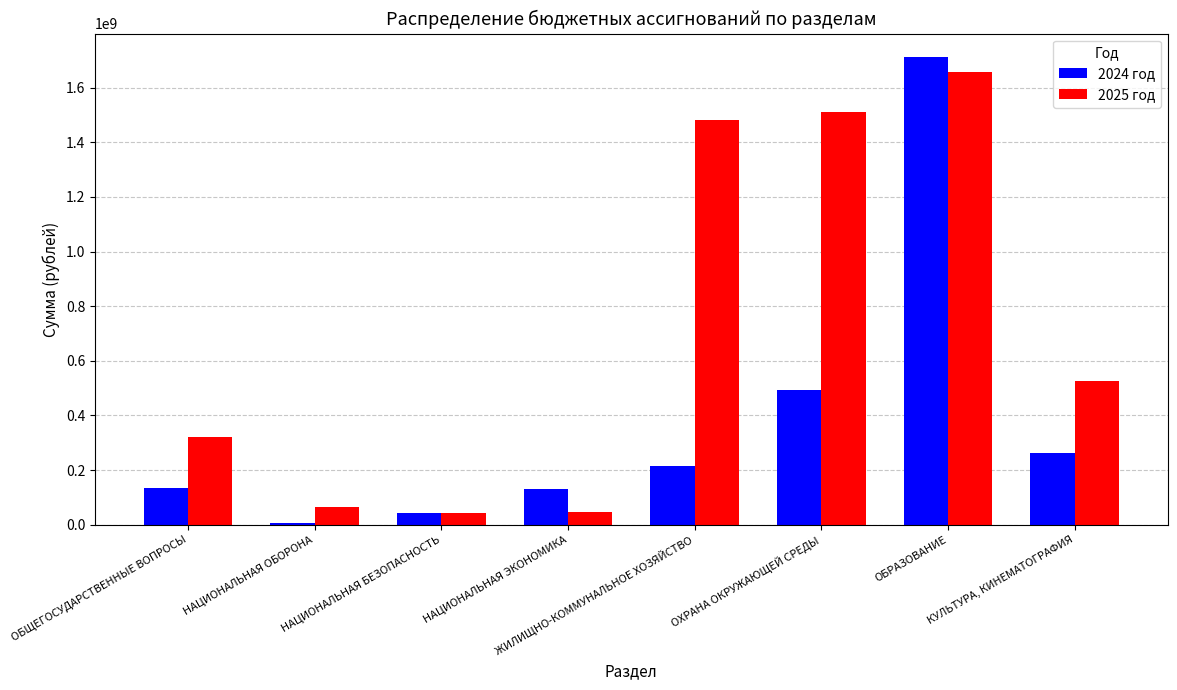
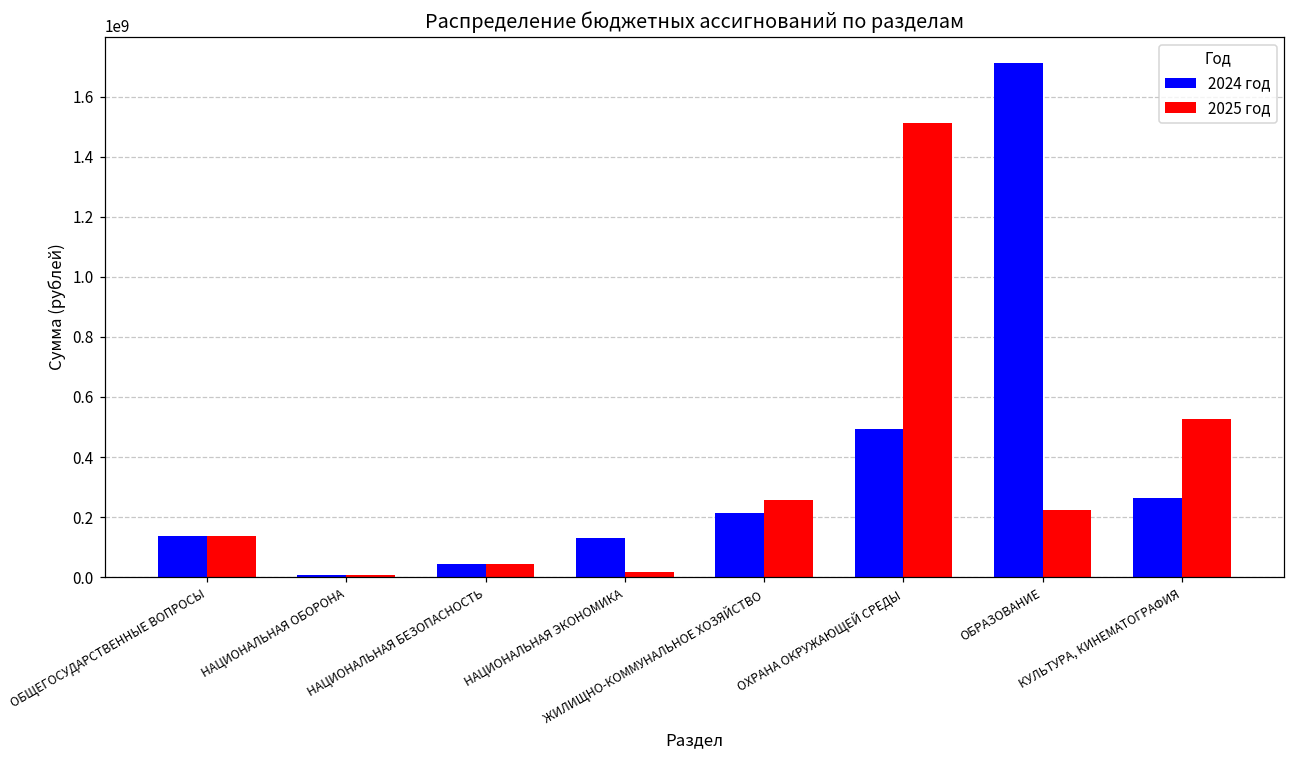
  {
    "2024 год": {
      "ОБЩЕГОСУДАРСТВЕННЫЕ ВОПРОСЫ": 140000000,
      "НАЦИОНАЛЬНАЯ БЕЗОПАСНОСТЬ": 40000000,
      "НАЦИОНАЛЬНАЯ ЭКОНОМИКА": 130000000,
      "ЖИЛИЩНО-КОММУНАЛЬНОЕ ХОЗЯЙСТВО": 210000000,
      "ОХРАНА ОКРУЖАЮЩЕЙ СРЕДЫ": 490000000,
      "ОБРАЗОВАНИЕ": 1710000000,
      "КУЛЬТУРА, КИНЕМАТОГРАФИЯ": 260000000
    },
    "2025 год": {
-     "ОБЩЕГОСУДАРСТВЕННЫЕ ВОПРОСЫ": 320000000,
-     "НАЦИОНАЛЬНАЯ ОБОРОНА": 70000000,
+     "ОБЩЕГОСУДАРСТВЕННЫЕ ВОПРОСЫ": 140000000,
+     "НАЦИОНАЛЬНАЯ ОБОРОНА": 10000000,
      "НАЦИОНАЛЬНАЯ БЕЗОПАСНОСТЬ": 40000000,
-     "НАЦИОНАЛЬНАЯ ЭКОНОМИКА": 50000000,
-     "ЖИЛИЩНО-КОММУНАЛЬНОЕ ХОЗЯЙСТВО": 1480000000,
+     "НАЦИОНАЛЬНАЯ ЭКОНОМИКА": 20000000,
+     "ЖИЛИЩНО-КОММУНАЛЬНОЕ ХОЗЯЙСТВО": 260000000,
      "ОХРАНА ОКРУЖАЮЩЕЙ СРЕДЫ": 1510000000,
-     "ОБРАЗОВАНИЕ": 1660000000,
+     "ОБРАЗОВАНИЕ": 220000000,
      "КУЛЬТУРА, КИНЕМАТОГРАФИЯ": 530000000
    }
  }
